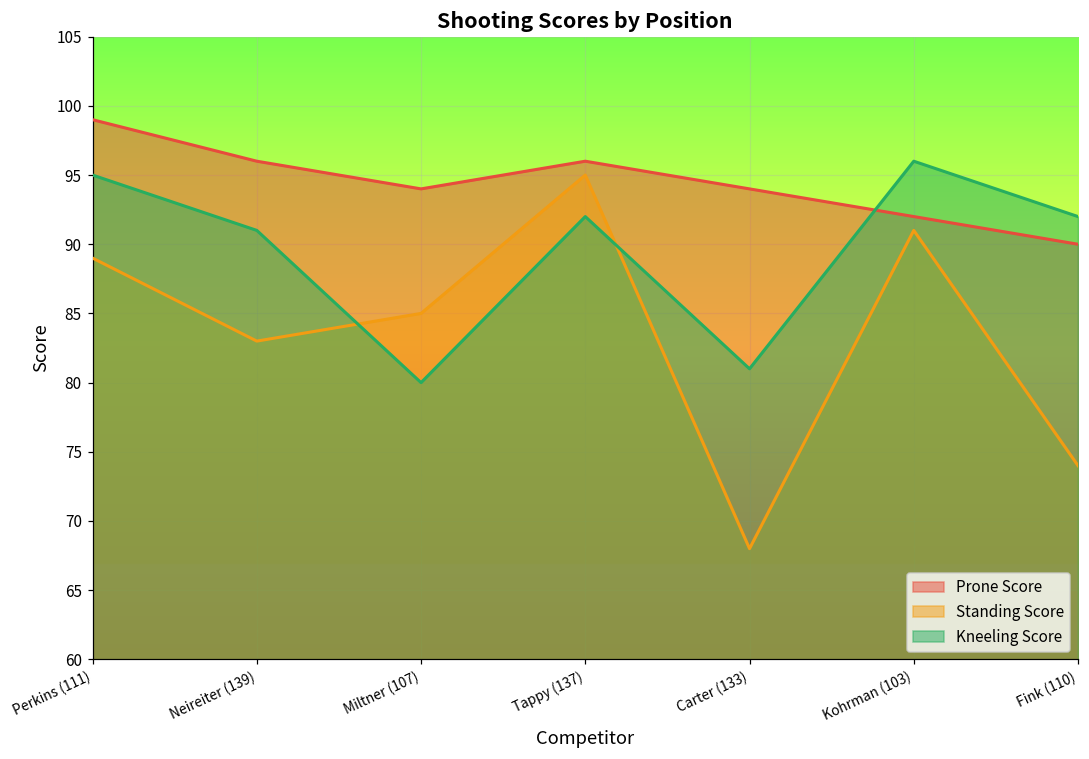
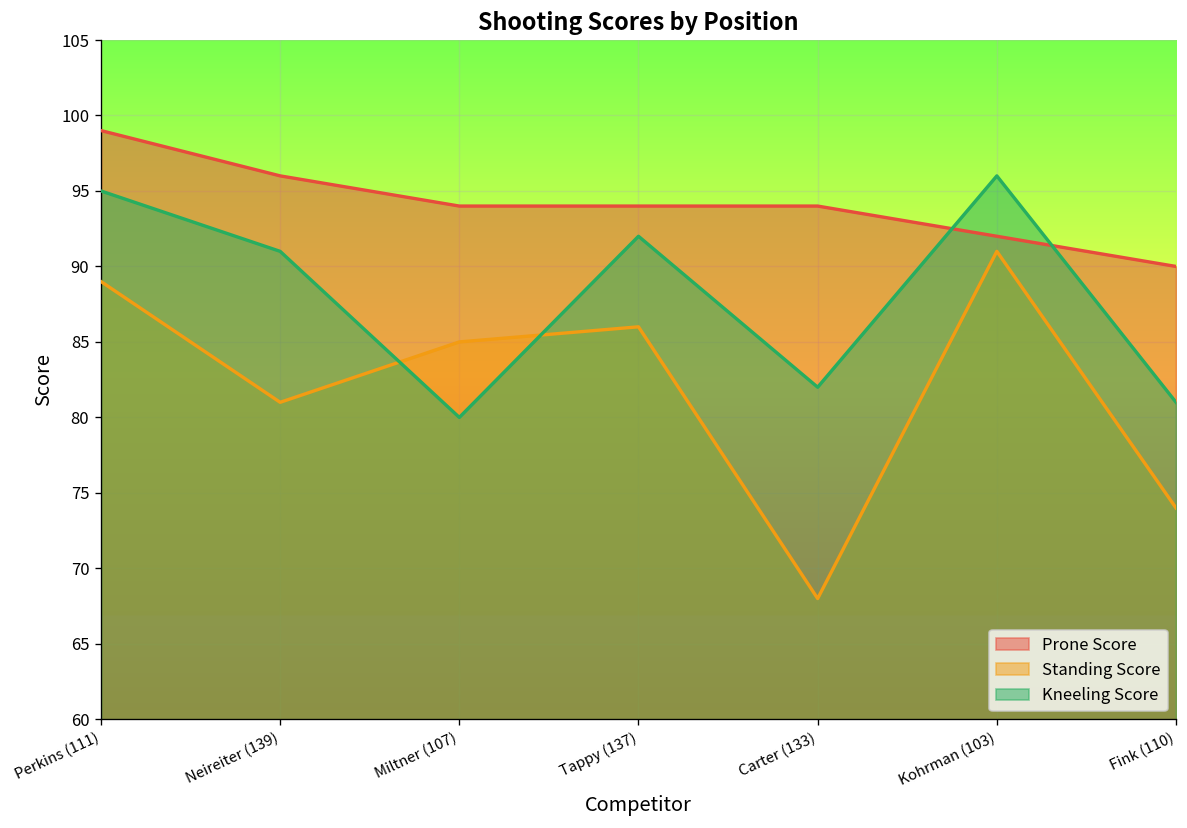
  {
    "Prone Score": {
      "Perkins (111)": 99,
      "Neireiter (139)": 96,
      "Miltner (107)": 94,
-     "Tappy (137)": 96,
+     "Tappy (137)": 94,
      "Carter (133)": 94,
      "Kohrman (103)": 92,
      "Fink (110)": 90
    },
    "Standing Score": {
      "Perkins (111)": 89,
-     "Neireiter (139)": 83,
+     "Neireiter (139)": 81,
      "Miltner (107)": 85,
-     "Tappy (137)": 95,
+     "Tappy (137)": 86,
      "Carter (133)": 68,
      "Kohrman (103)": 91,
      "Fink (110)": 74
    },
    "Kneeling Score": {
      "Perkins (111)": 95,
      "Neireiter (139)": 91,
      "Miltner (107)": 80,
      "Tappy (137)": 92,
-     "Carter (133)": 81,
+     "Carter (133)": 82,
      "Kohrman (103)": 96,
-     "Fink (110)": 92
+     "Fink (110)": 81
    }
  }
